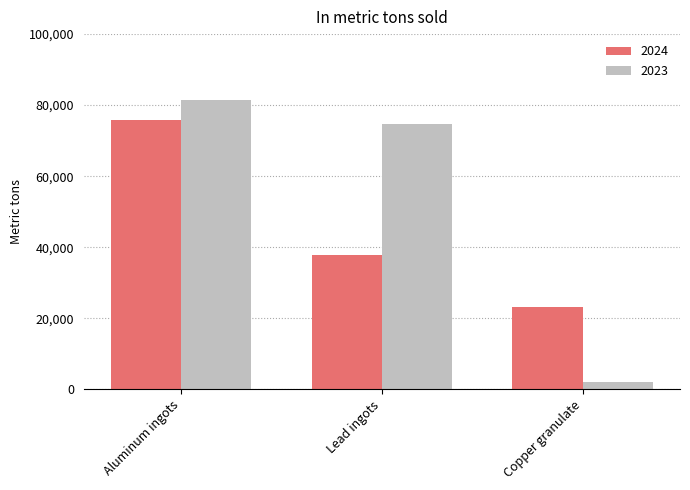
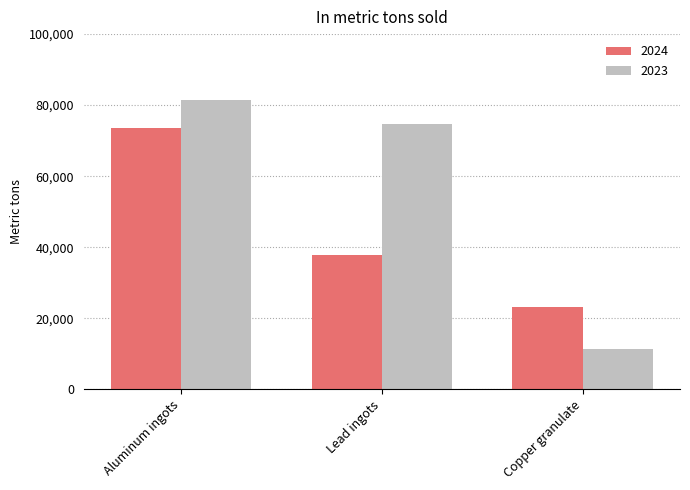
  {
    "2024": {
-     "Aluminum ingots": "76,000",
+     "Aluminum ingots": "73,000",
      "Lead ingots": "38,000",
      "Copper granulate": "23,000"
    },
    "2023": {
      "Aluminum ingots": "82,000",
      "Lead ingots": "75,000",
-     "Copper granulate": "2,000"
+     "Copper granulate": "11,000"
    }
  }
